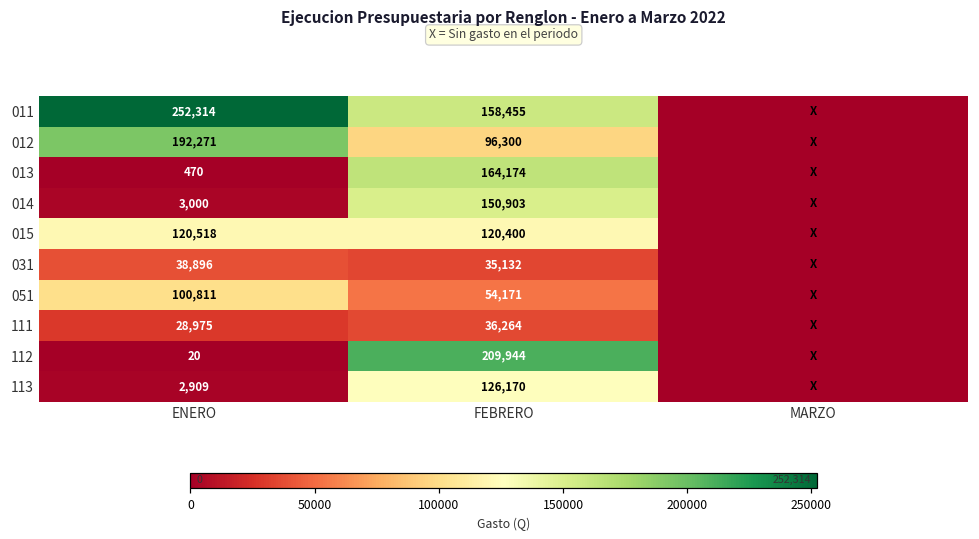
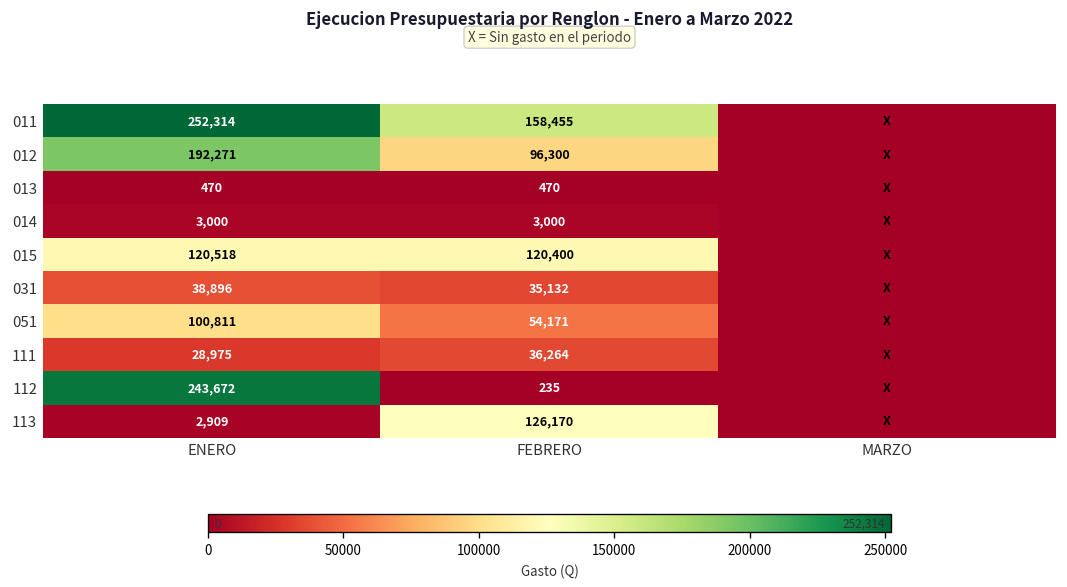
  {
    "011": {
      "ENERO": "252,314",
      "FEBRERO": "158,455"
    },
    "012": {
      "ENERO": "192,271",
      "FEBRERO": "96,300"
    },
    "013": {
      "ENERO": "470",
-     "FEBRERO": "164,174"
+     "FEBRERO": "470"
    },
    "014": {
      "ENERO": "3,000",
-     "FEBRERO": "150,903"
+     "FEBRERO": "3,000"
    },
    "015": {
      "ENERO": "120,518",
      "FEBRERO": "120,400"
    },
    "031": {
      "ENERO": "38,896",
      "FEBRERO": "35,132"
    },
    "051": {
      "ENERO": "100,811",
      "FEBRERO": "54,171"
    },
    "111": {
      "ENERO": "28,975",
      "FEBRERO": "36,264"
    },
    "112": {
-     "ENERO": "20",
-     "FEBRERO": "209,944"
+     "ENERO": "243,672",
+     "FEBRERO": "235"
    },
    "113": {
      "ENERO": "2,909",
      "FEBRERO": "126,170"
    }
  }
